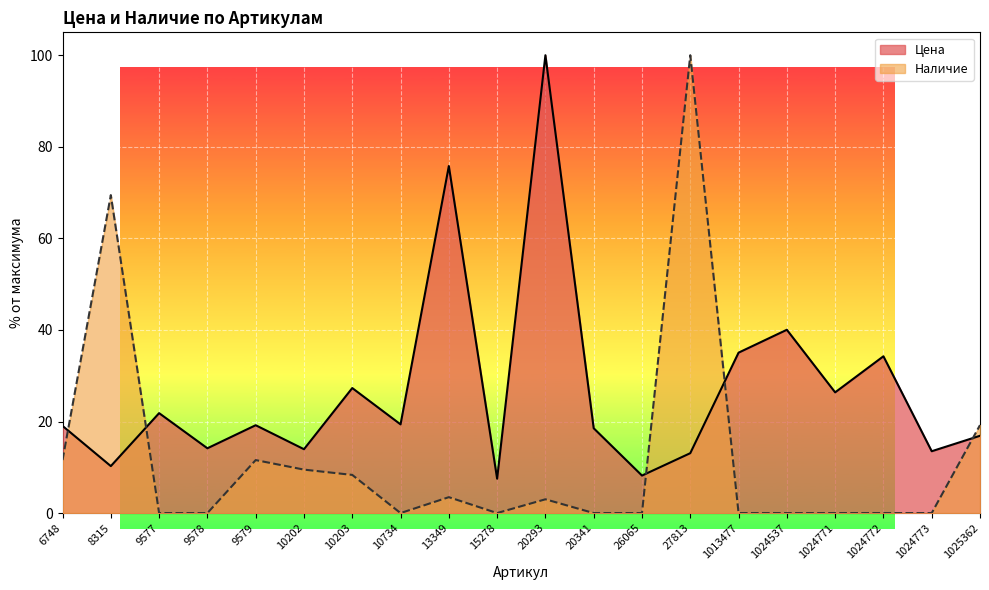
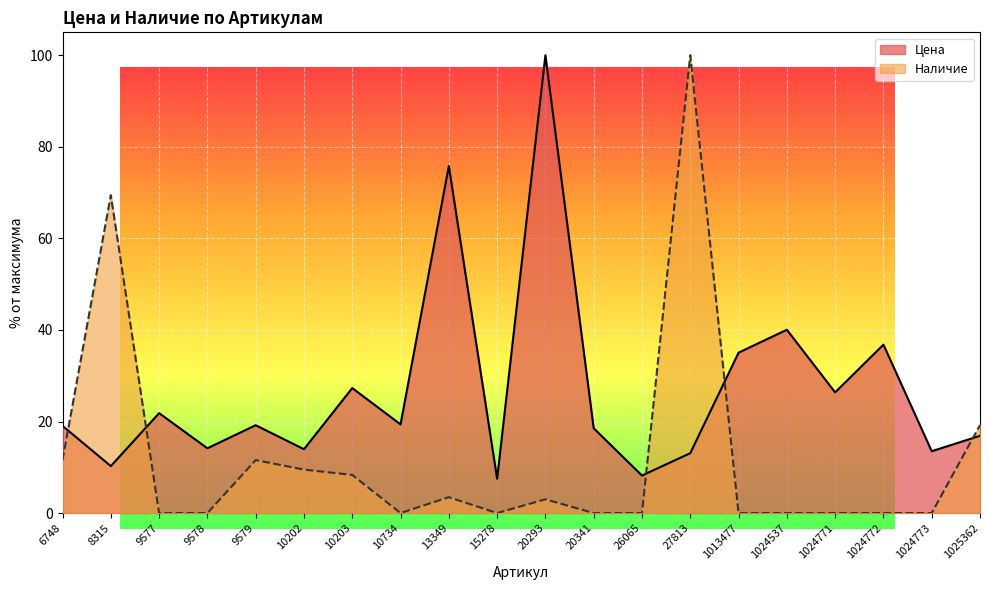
  {
    "Цена": {
      "6748": 19,
      "8315": 10,
      "10202": 14,
      "10203": 27,
      "10734": 19,
      "13349": 76,
      "15278": 8,
      "20293": 100,
      "20341": 19,
      "26065": 8,
      "27813": 13,
      "1013477": 35,
      "1024537": 40,
      "1024771": 26,
-     "1024772": 34,
+     "1024772": 37,
      "1024773": 14,
      "1025362": 17
    },
    "Наличие": {
      "6748": 12,
      "8315": 69,
      "10202": 9,
      "10203": 8,
      "10734": 0,
      "13349": 3,
      "15278": 0,
      "20293": 3,
      "20341": 0,
      "26065": 0,
      "27813": 100,
      "1013477": 0,
      "1024537": 0,
      "1024771": 0,
      "1024772": 0,
      "1024773": 0,
      "1025362": 19
    }
  }
